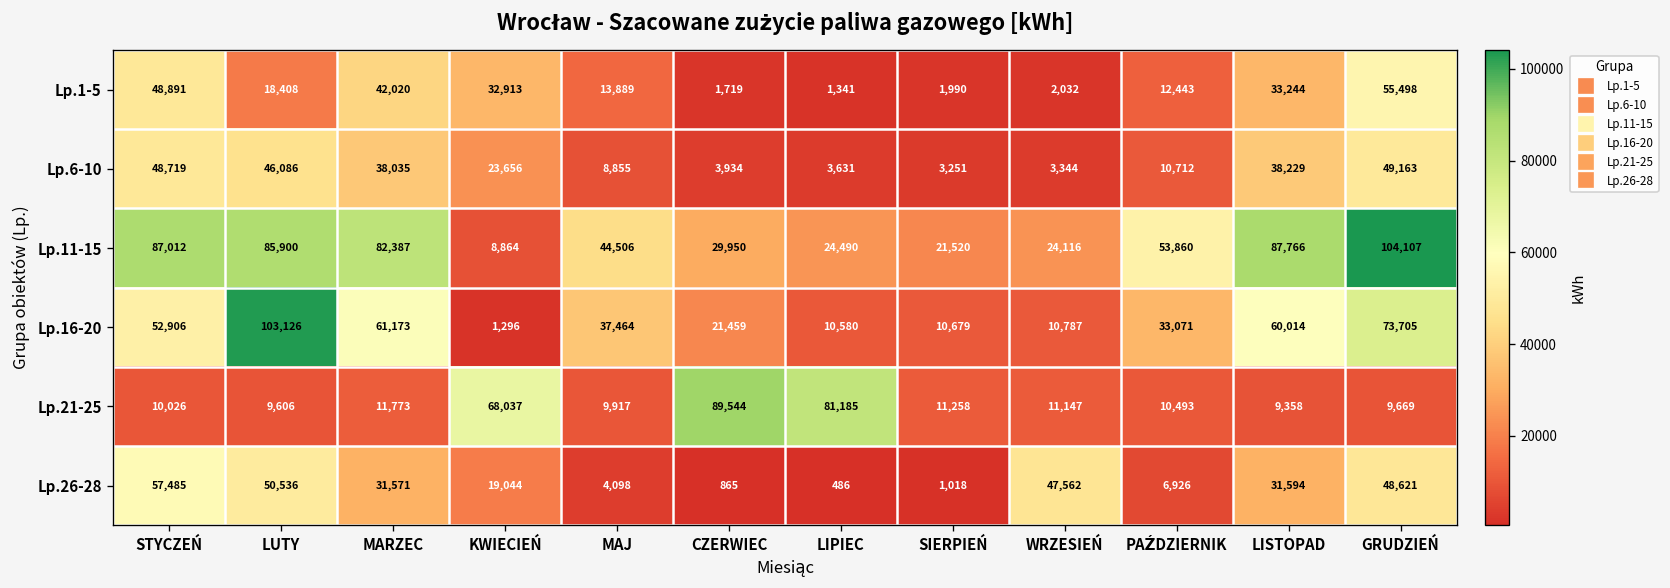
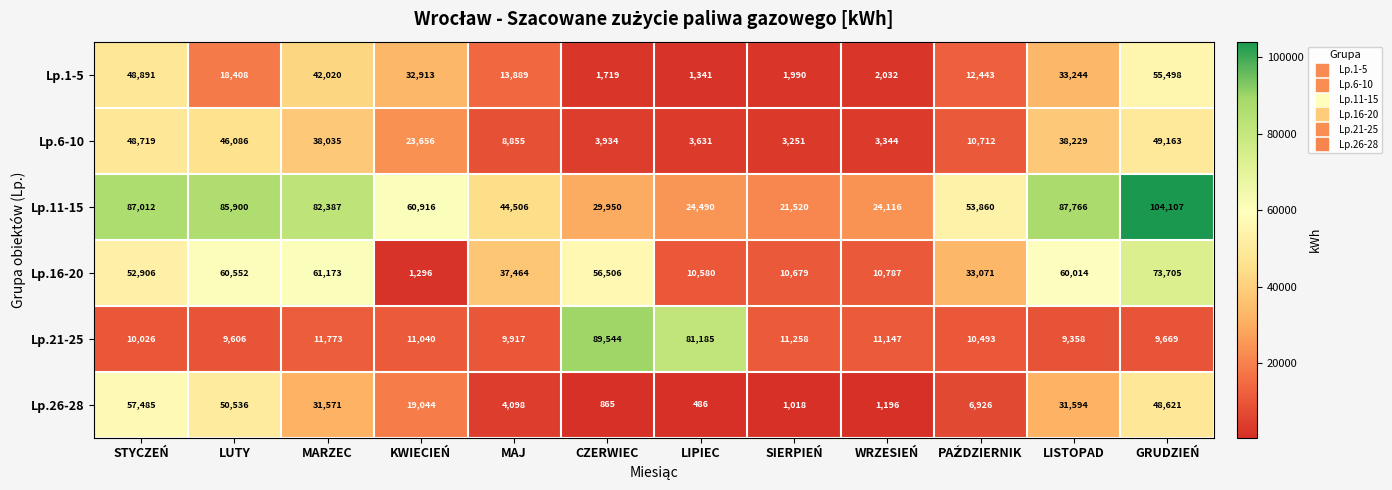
  {
    "Lp.1-5": {
      "STYCZEŃ": "48,891",
      "LUTY": "18,408",
      "MARZEC": "42,020",
      "KWIECIEŃ": "32,913",
      "MAJ": "13,889",
      "CZERWIEC": "1,719",
      "LIPIEC": "1,341",
      "SIERPIEŃ": "1,990",
      "WRZESIEŃ": "2,032",
      "PAŹDZIERNIK": "12,443",
      "LISTOPAD": "33,244",
      "GRUDZIEŃ": "55,498"
    },
    "Lp.6-10": {
      "STYCZEŃ": "48,719",
      "LUTY": "46,086",
      "MARZEC": "38,035",
      "KWIECIEŃ": "23,656",
      "MAJ": "8,855",
      "CZERWIEC": "3,934",
      "LIPIEC": "3,631",
      "SIERPIEŃ": "3,251",
      "WRZESIEŃ": "3,344",
      "PAŹDZIERNIK": "10,712",
      "LISTOPAD": "38,229",
      "GRUDZIEŃ": "49,163"
    },
    "Lp.11-15": {
      "STYCZEŃ": "87,012",
      "LUTY": "85,900",
      "MARZEC": "82,387",
-     "KWIECIEŃ": "8,864",
+     "KWIECIEŃ": "60,916",
      "MAJ": "44,506",
      "CZERWIEC": "29,950",
      "LIPIEC": "24,490",
      "SIERPIEŃ": "21,520",
      "WRZESIEŃ": "24,116",
      "PAŹDZIERNIK": "53,860",
      "LISTOPAD": "87,766",
      "GRUDZIEŃ": "104,107"
    },
    "Lp.16-20": {
      "STYCZEŃ": "52,906",
-     "LUTY": "103,126",
+     "LUTY": "60,552",
      "MARZEC": "61,173",
      "KWIECIEŃ": "1,296",
      "MAJ": "37,464",
-     "CZERWIEC": "21,459",
+     "CZERWIEC": "56,506",
      "LIPIEC": "10,580",
      "SIERPIEŃ": "10,679",
      "WRZESIEŃ": "10,787",
      "PAŹDZIERNIK": "33,071",
      "LISTOPAD": "60,014",
      "GRUDZIEŃ": "73,705"
    },
    "Lp.21-25": {
      "STYCZEŃ": "10,026",
      "LUTY": "9,606",
      "MARZEC": "11,773",
-     "KWIECIEŃ": "68,037",
+     "KWIECIEŃ": "11,040",
      "MAJ": "9,917",
      "CZERWIEC": "89,544",
      "LIPIEC": "81,185",
      "SIERPIEŃ": "11,258",
      "WRZESIEŃ": "11,147",
      "PAŹDZIERNIK": "10,493",
      "LISTOPAD": "9,358",
      "GRUDZIEŃ": "9,669"
    },
    "Lp.26-28": {
      "STYCZEŃ": "57,485",
      "LUTY": "50,536",
      "MARZEC": "31,571",
      "KWIECIEŃ": "19,044",
      "MAJ": "4,098",
      "CZERWIEC": "865",
      "LIPIEC": "486",
      "SIERPIEŃ": "1,018",
-     "WRZESIEŃ": "47,562",
+     "WRZESIEŃ": "1,196",
      "PAŹDZIERNIK": "6,926",
      "LISTOPAD": "31,594",
      "GRUDZIEŃ": "48,621"
    }
  }
